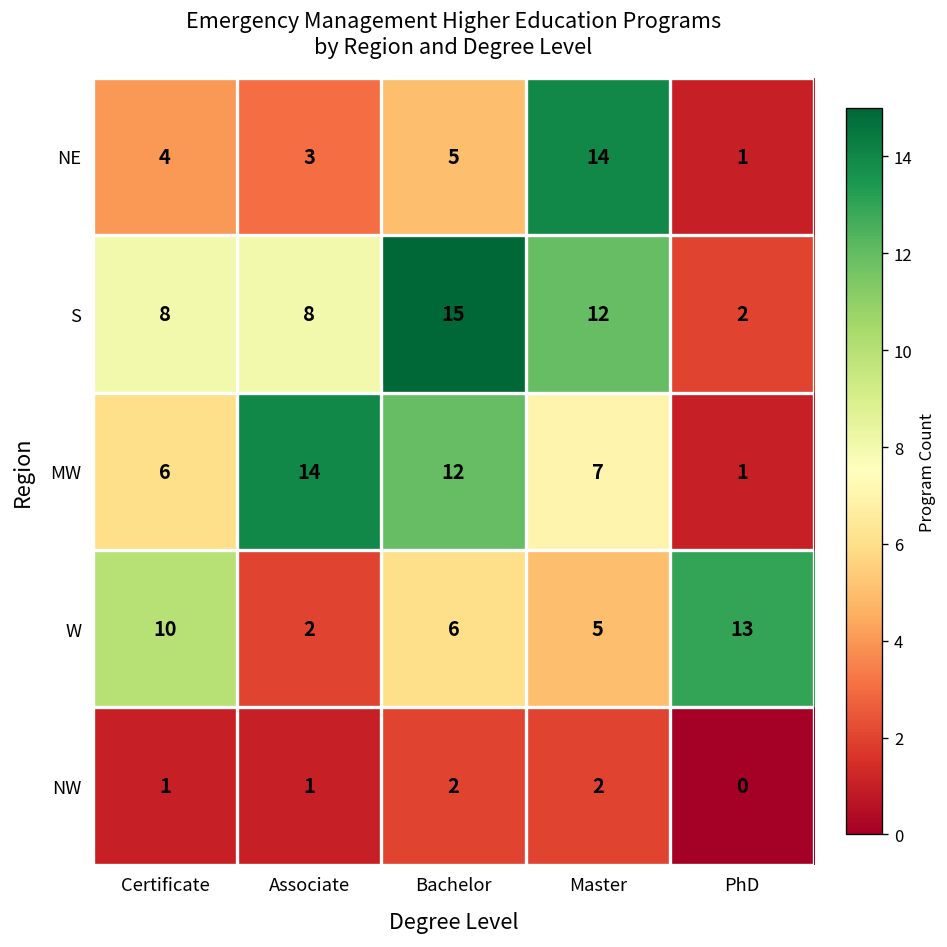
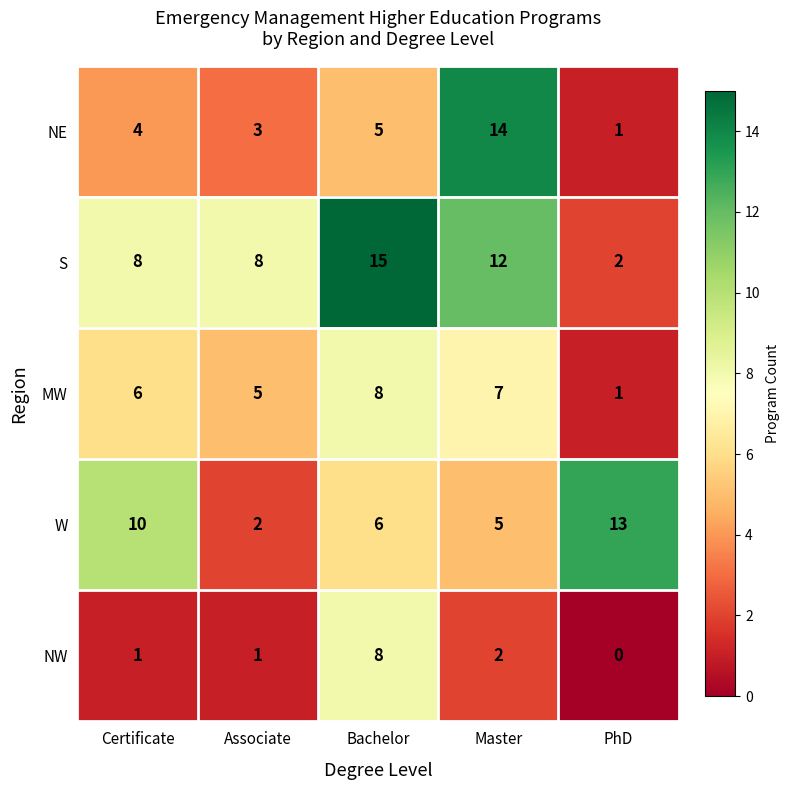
  {
    "NE": {
      "Certificate": 4,
      "Associate": 3,
      "Bachelor": 5,
      "Master": 14,
      "PhD": 1
    },
    "S": {
      "Certificate": 8,
      "Associate": 8,
      "Bachelor": 15,
      "Master": 12,
      "PhD": 2
    },
    "MW": {
      "Certificate": 6,
-     "Associate": 14,
-     "Bachelor": 12,
+     "Associate": 5,
+     "Bachelor": 8,
      "Master": 7,
      "PhD": 1
    },
    "W": {
      "Certificate": 10,
      "Associate": 2,
      "Bachelor": 6,
      "Master": 5,
      "PhD": 13
    },
    "NW": {
      "Certificate": 1,
      "Associate": 1,
-     "Bachelor": 2,
+     "Bachelor": 8,
      "Master": 2,
      "PhD": 0
    }
  }
